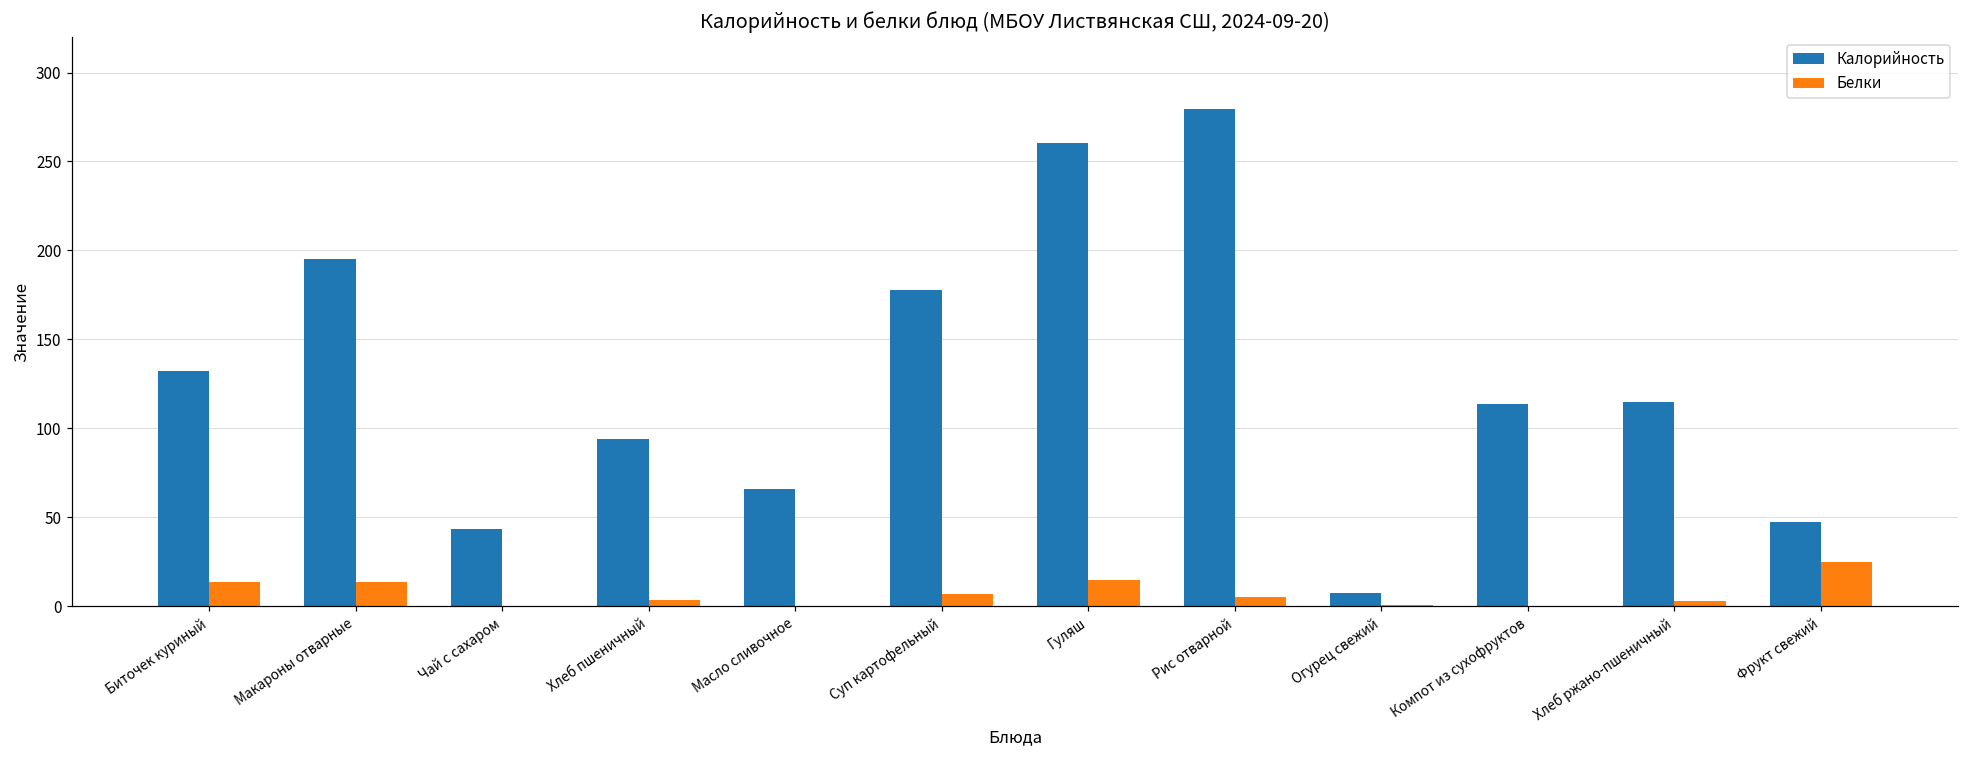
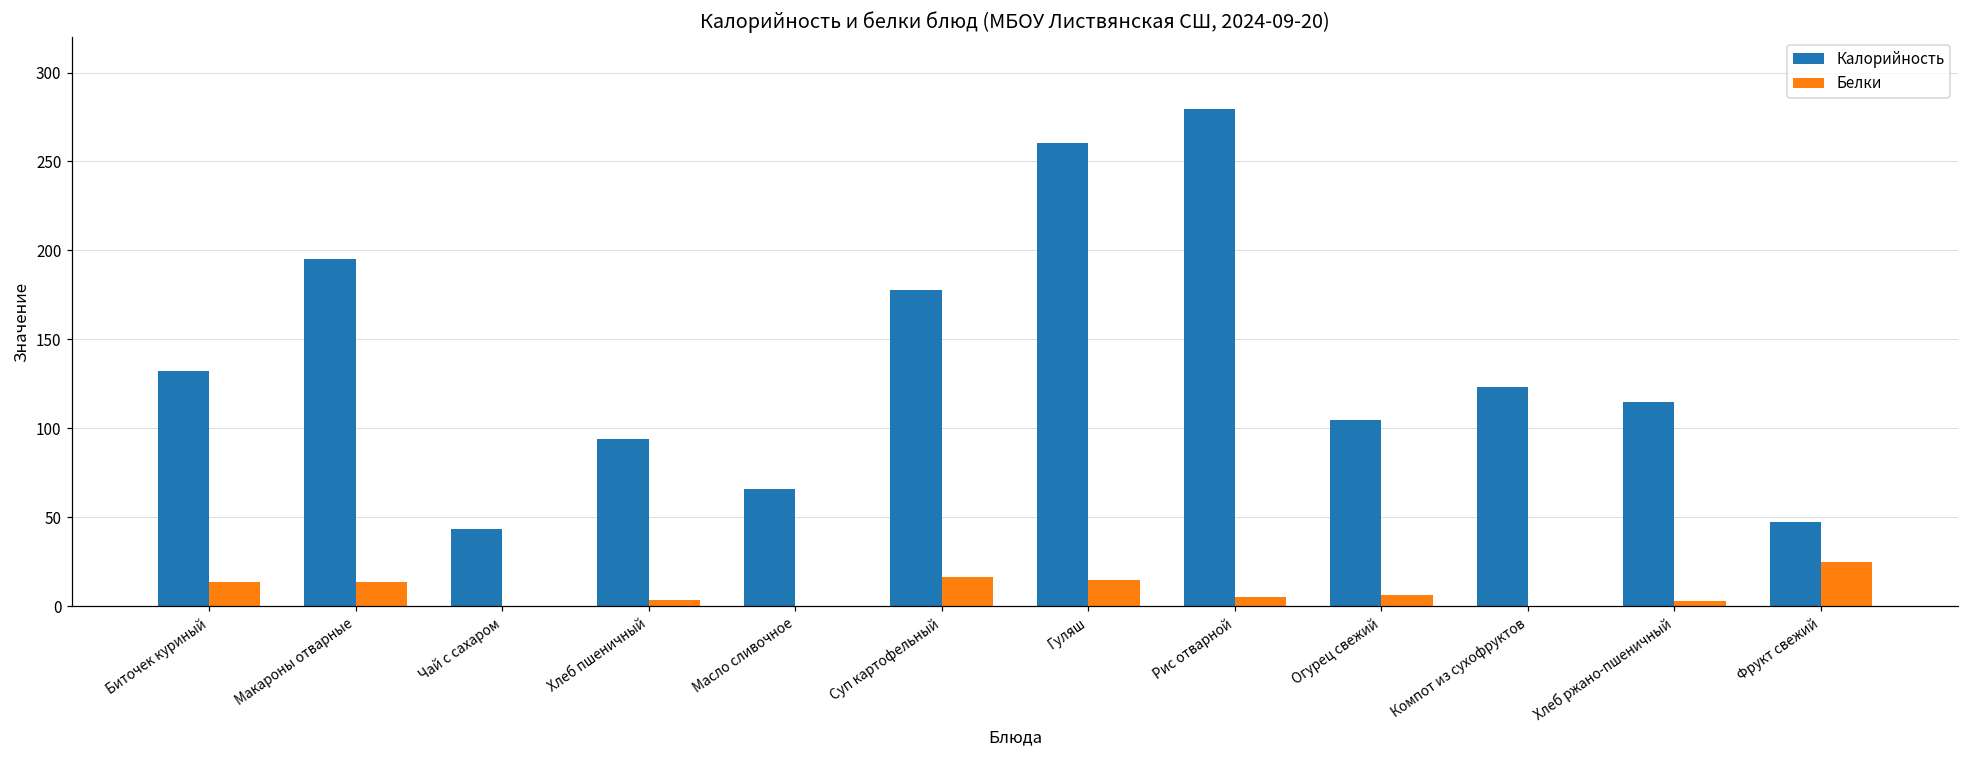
  {
    "Калорийность": {
      "Биточек куриный": 132,
      "Макароны отварные": 195,
      "Чай с сахаром": 43,
      "Хлеб пшеничный": 94,
      "Масло сливочное": 66,
      "Суп картофельный": 178,
      "Гуляш": 261,
      "Рис отварной": 280,
-     "Огурец свежий": 7,
-     "Компот из сухофруктов": 114,
+     "Огурец свежий": 105,
+     "Компот из сухофруктов": 123,
      "Хлеб ржано-пшеничный": 115,
      "Фрукт свежий": 47
    },
    "Белки": {
      "Биточек куриный": 13,
      "Макароны отварные": 13,
      "Хлеб пшеничный": 3,
-     "Суп картофельный": 7,
+     "Суп картофельный": 16,
      "Гуляш": 15,
      "Рис отварной": 5,
-     "Огурец свежий": 0,
+     "Огурец свежий": 6,
      "Хлеб ржано-пшеничный": 3,
      "Фрукт свежий": 25
    }
  }
